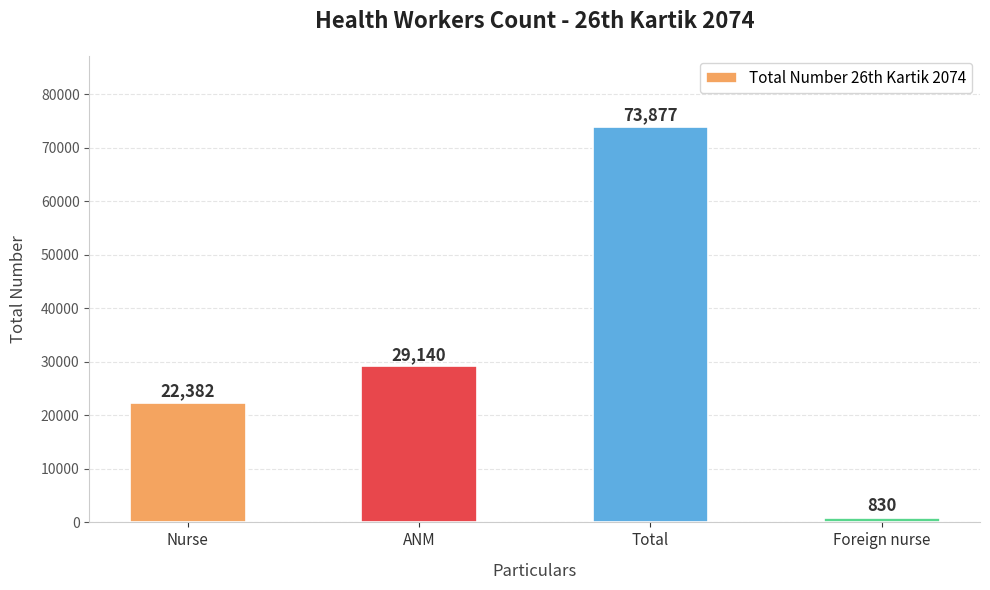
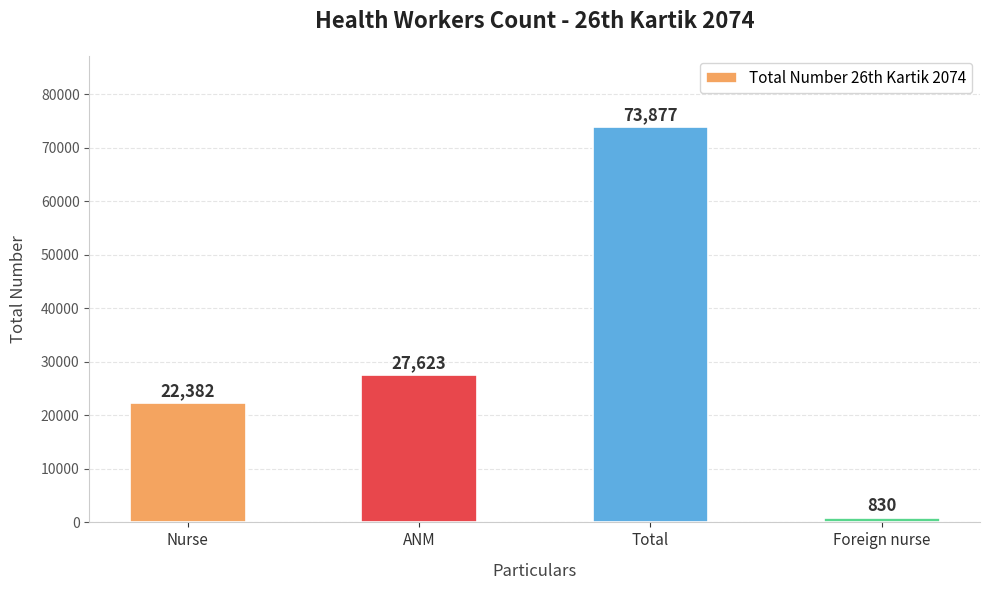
  {
    "Nurse": "22,382",
-   "ANM": "29,140",
+   "ANM": "27,623",
    "Total": "73,877",
    "Foreign nurse": "830"
  }
